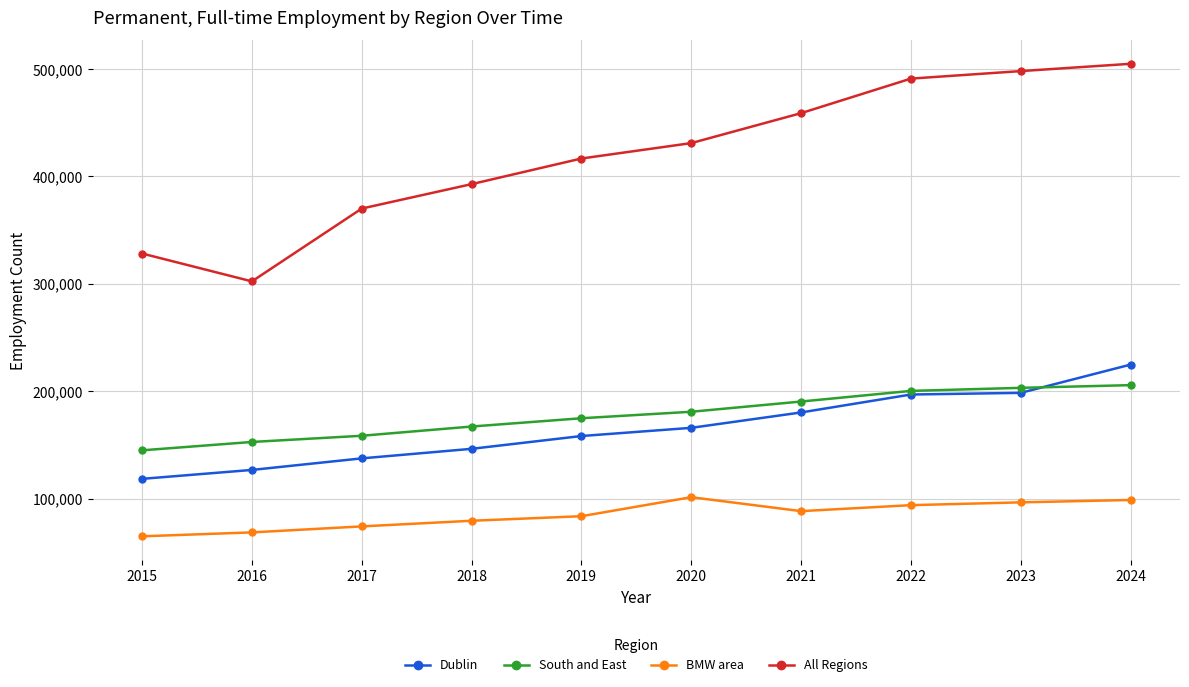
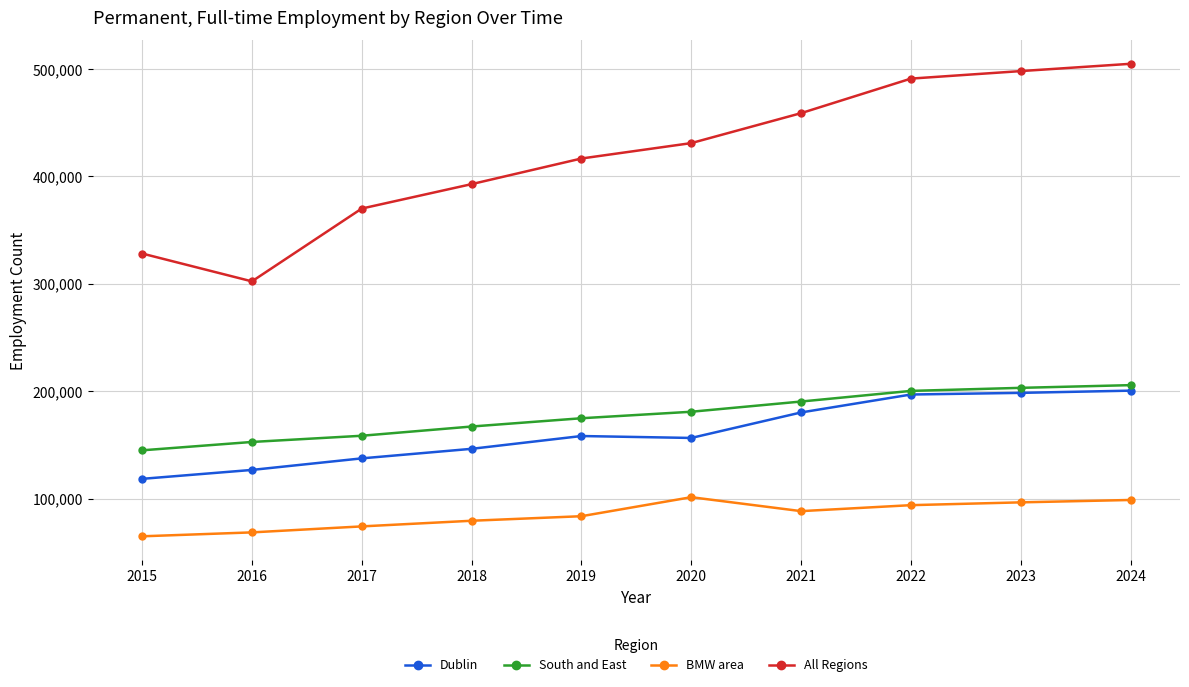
  {
    "Dublin": {
      "2015": "118,000",
      "2016": "127,000",
      "2017": "137,000",
      "2018": "146,000",
      "2019": "158,000",
-     "2020": "166,000",
+     "2020": "156,000",
      "2021": "180,000",
      "2022": "197,000",
      "2023": "198,000",
-     "2024": "225,000"
+     "2024": "201,000"
    },
    "South and East": {
      "2015": "145,000",
      "2016": "153,000",
      "2017": "158,000",
      "2018": "167,000",
      "2019": "175,000",
      "2020": "181,000",
      "2021": "190,000",
      "2022": "200,000",
      "2023": "203,000",
      "2024": "206,000"
    },
    "BMW area": {
      "2015": "65,000",
      "2016": "69,000",
      "2017": "74,000",
      "2018": "79,000",
      "2019": "84,000",
      "2020": "101,000",
      "2021": "88,000",
      "2022": "94,000",
      "2023": "96,000",
      "2024": "99,000"
    },
    "All Regions": {
      "2015": "328,000",
      "2016": "302,000",
      "2017": "370,000",
      "2018": "393,000",
      "2019": "417,000",
      "2020": "431,000",
      "2021": "459,000",
      "2022": "491,000",
      "2023": "498,000",
      "2024": "505,000"
    }
  }
